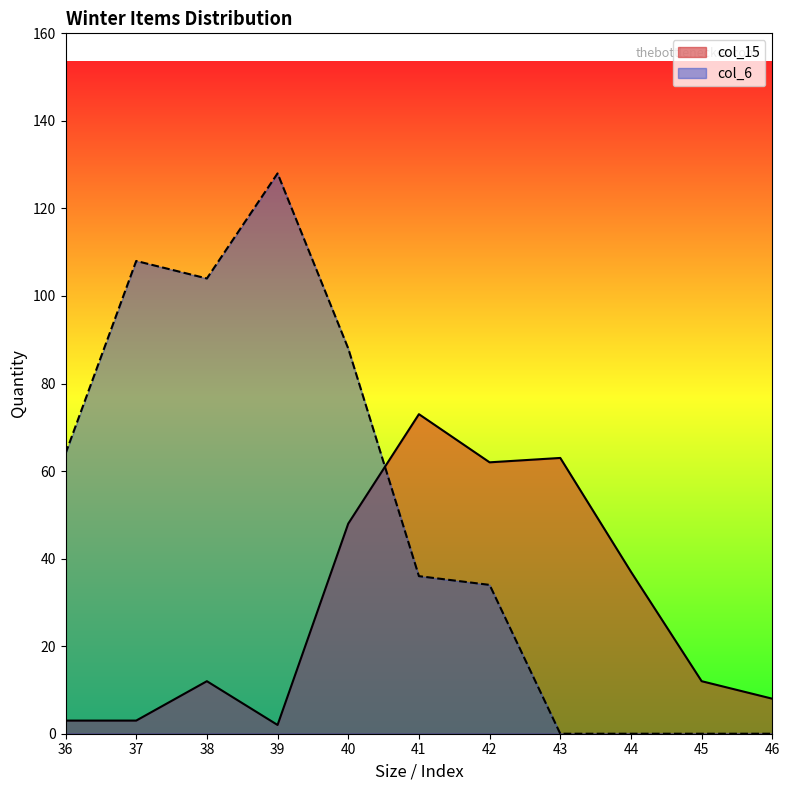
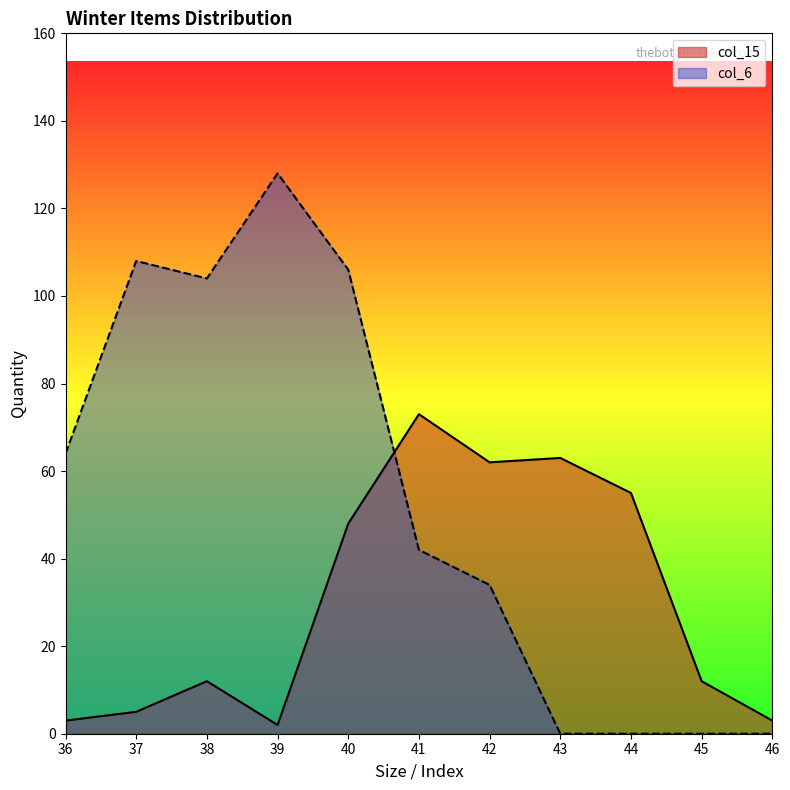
  {
    "col_15": {
      "36": 3,
-     "37": 3,
+     "37": 5,
      "38": 12,
      "39": 2,
      "40": 48,
      "41": 73,
      "42": 62,
      "43": 63,
-     "44": 37,
+     "44": 55,
      "45": 12,
-     "46": 8
+     "46": 3
    },
    "col_6": {
      "36": 64,
      "37": 108,
      "38": 104,
      "39": 128,
-     "40": 88,
-     "41": 36,
+     "40": 106,
+     "41": 42,
      "42": 34,
      "43": 0,
      "44": 0,
      "45": 0,
      "46": 0
    }
  }
